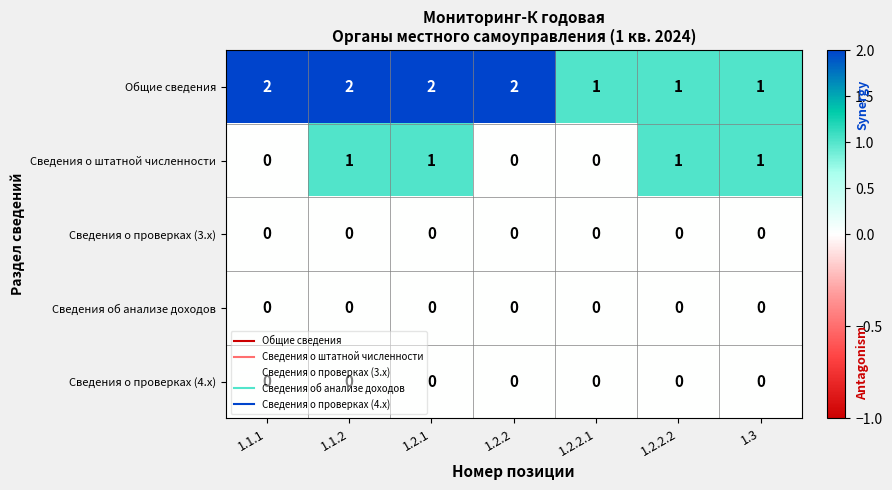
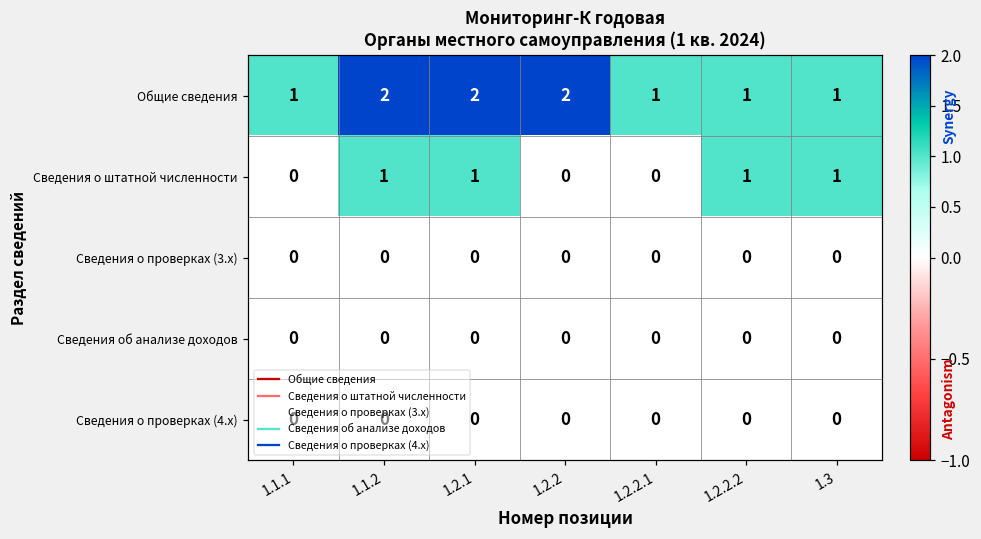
  {
    "Общие сведения": {
-     "1.1.1": 2,
+     "1.1.1": 1,
      "1.1.2": 2,
      "1.2.1": 2,
      "1.2.2": 2,
      "1.2.2.1": 1,
      "1.2.2.2": 1,
      "1.3": 1
    },
    "Сведения о штатной численности": {
      "1.1.1": 0,
      "1.1.2": 1,
      "1.2.1": 1,
      "1.2.2": 0,
      "1.2.2.1": 0,
      "1.2.2.2": 1,
      "1.3": 1
    },
    "Сведения о проверках (3.x)": {
      "1.1.1": 0,
      "1.1.2": 0,
      "1.2.1": 0,
      "1.2.2": 0,
      "1.2.2.1": 0,
      "1.2.2.2": 0,
      "1.3": 0
    },
    "Сведения об анализе доходов": {
      "1.1.1": 0,
      "1.1.2": 0,
      "1.2.1": 0,
      "1.2.2": 0,
      "1.2.2.1": 0,
      "1.2.2.2": 0,
      "1.3": 0
    },
    "Сведения о проверках (4.x)": {
      "1.2.1": 0,
      "1.2.2": 0,
      "1.2.2.1": 0,
      "1.2.2.2": 0,
      "1.3": 0
    }
  }
